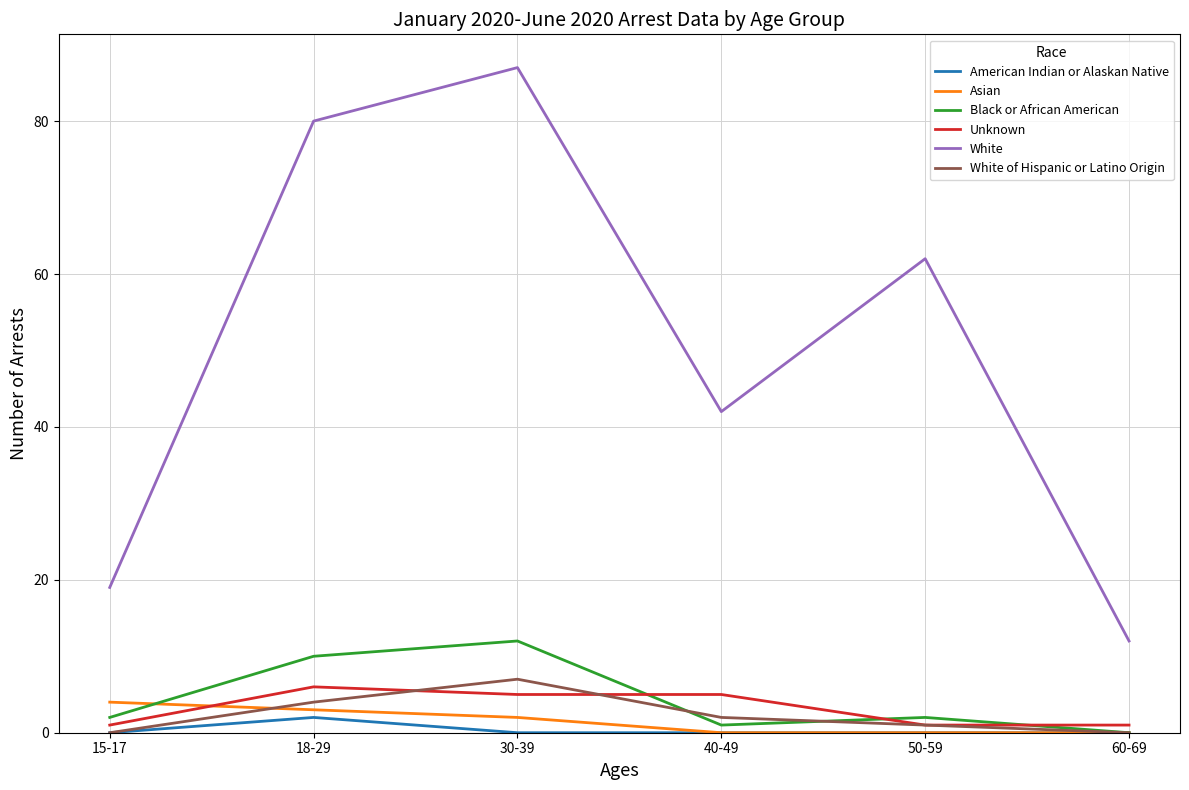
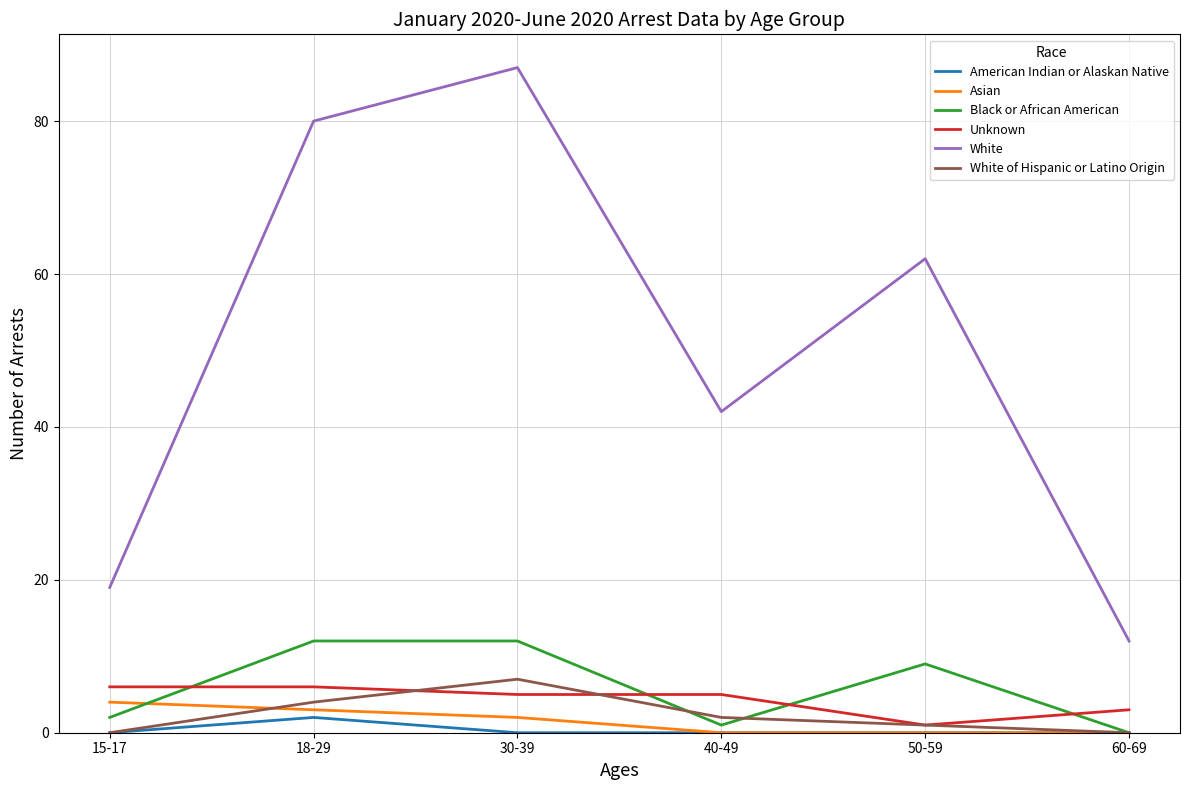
  {
    "American Indian or Alaskan Native": {
      "18-29": 2,
      "30-39": 0
    },
    "Asian": {
      "15-17": 4,
      "18-29": 3,
      "30-39": 2
    },
    "Black or African American": {
      "15-17": 2,
-     "18-29": 10,
+     "18-29": 12,
      "30-39": 12,
      "40-49": 1,
-     "50-59": 2
+     "50-59": 9
    },
    "Unknown": {
-     "15-17": 1,
+     "15-17": 6,
      "18-29": 6,
      "30-39": 5,
      "40-49": 5,
-     "60-69": 1
+     "60-69": 3
    },
    "White": {
      "15-17": 19,
      "18-29": 80,
      "30-39": 87,
      "40-49": 42,
      "50-59": 62,
      "60-69": 12
    },
    "White of Hispanic or Latino Origin": {
      "18-29": 4,
      "30-39": 7,
      "40-49": 2
    }
  }
